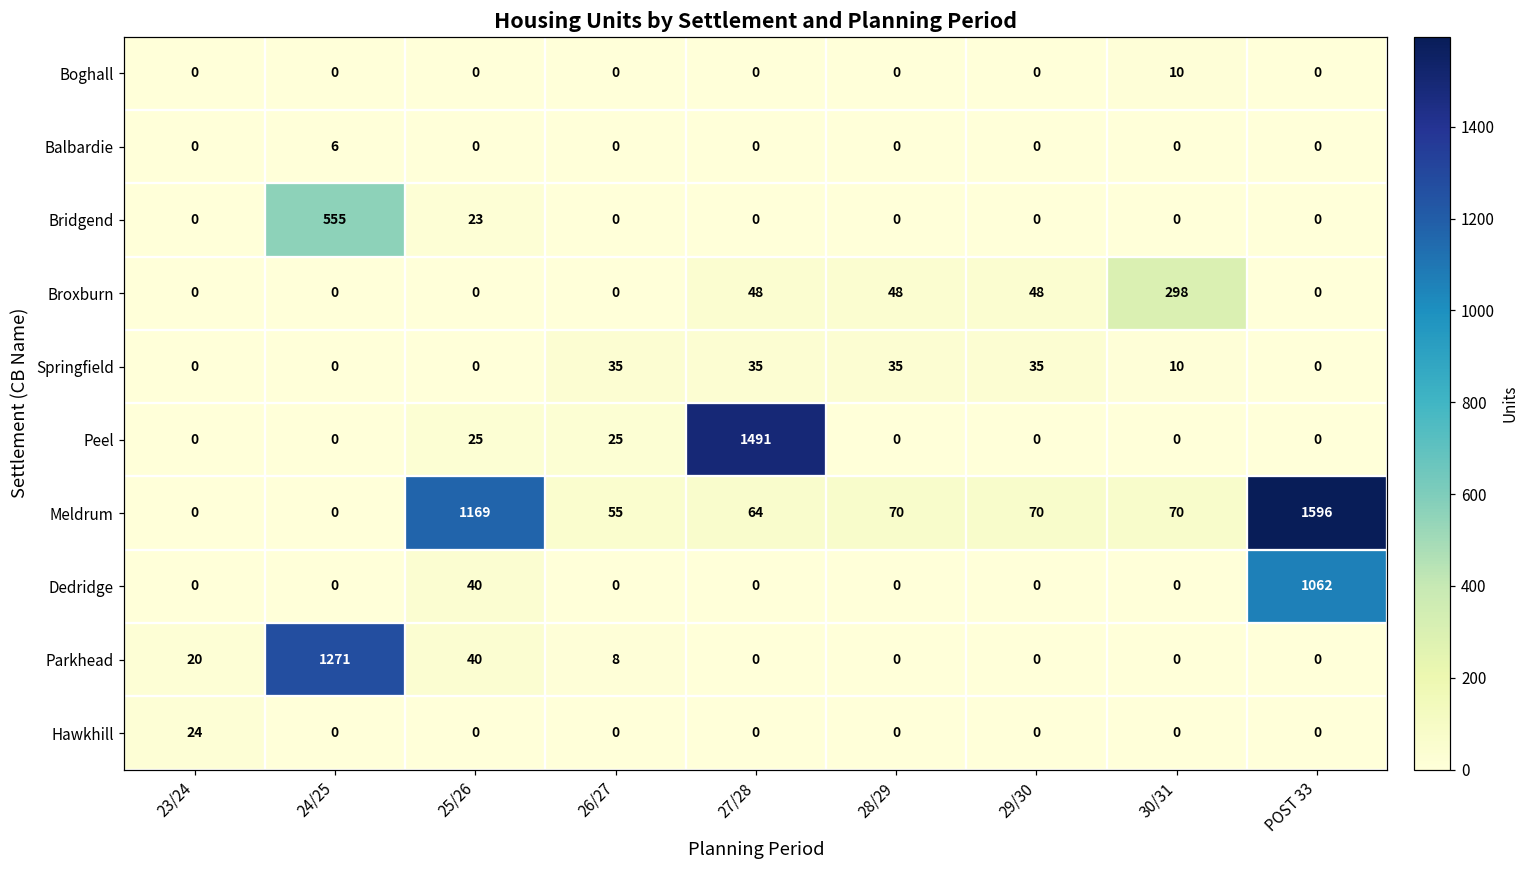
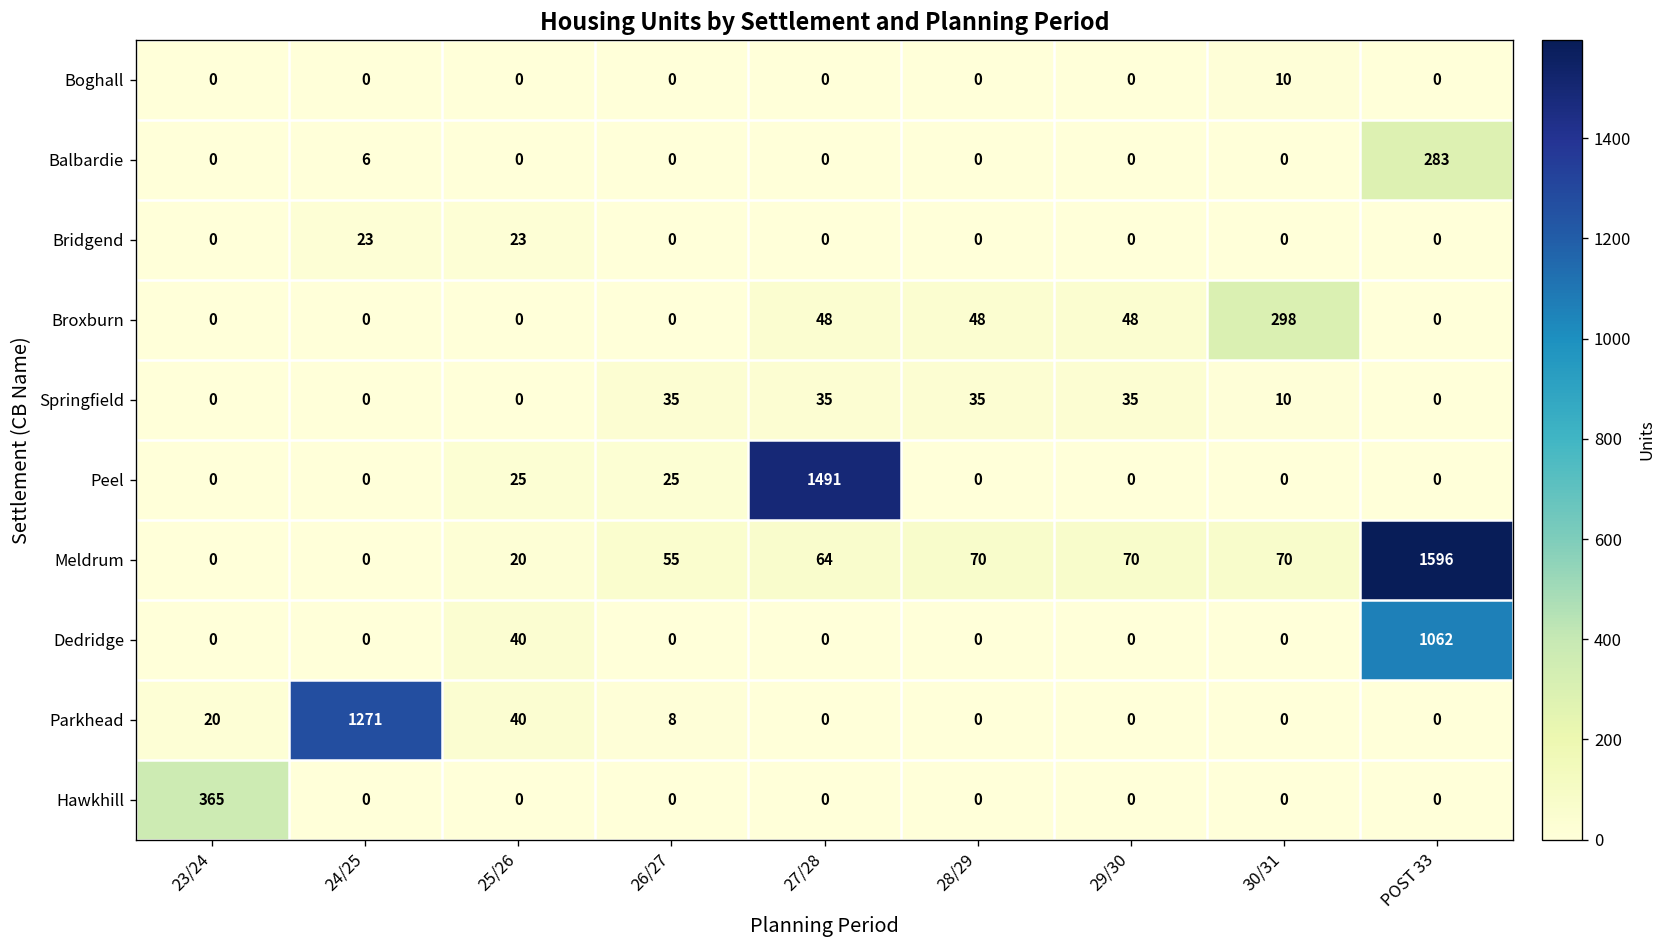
  {
    "Boghall": {
      "23/24": 0,
      "24/25": 0,
      "25/26": 0,
      "26/27": 0,
      "27/28": 0,
      "28/29": 0,
      "29/30": 0,
      "30/31": 10,
      "POST 33": 0
    },
    "Balbardie": {
      "23/24": 0,
      "24/25": 6,
      "25/26": 0,
      "26/27": 0,
      "27/28": 0,
      "28/29": 0,
      "29/30": 0,
      "30/31": 0,
-     "POST 33": 0
+     "POST 33": 283
    },
    "Bridgend": {
      "23/24": 0,
-     "24/25": 555,
+     "24/25": 23,
      "25/26": 23,
      "26/27": 0,
      "27/28": 0,
      "28/29": 0,
      "29/30": 0,
      "30/31": 0,
      "POST 33": 0
    },
    "Broxburn": {
      "23/24": 0,
      "24/25": 0,
      "25/26": 0,
      "26/27": 0,
      "27/28": 48,
      "28/29": 48,
      "29/30": 48,
      "30/31": 298,
      "POST 33": 0
    },
    "Springfield": {
      "23/24": 0,
      "24/25": 0,
      "25/26": 0,
      "26/27": 35,
      "27/28": 35,
      "28/29": 35,
      "29/30": 35,
      "30/31": 10,
      "POST 33": 0
    },
    "Peel": {
      "23/24": 0,
      "24/25": 0,
      "25/26": 25,
      "26/27": 25,
      "27/28": 1491,
      "28/29": 0,
      "29/30": 0,
      "30/31": 0,
      "POST 33": 0
    },
    "Meldrum": {
      "23/24": 0,
      "24/25": 0,
-     "25/26": 1169,
+     "25/26": 20,
      "26/27": 55,
      "27/28": 64,
      "28/29": 70,
      "29/30": 70,
      "30/31": 70,
      "POST 33": 1596
    },
    "Dedridge": {
      "23/24": 0,
      "24/25": 0,
      "25/26": 40,
      "26/27": 0,
      "27/28": 0,
      "28/29": 0,
      "29/30": 0,
      "30/31": 0,
      "POST 33": 1062
    },
    "Parkhead": {
      "23/24": 20,
      "24/25": 1271,
      "25/26": 40,
      "26/27": 8,
      "27/28": 0,
      "28/29": 0,
      "29/30": 0,
      "30/31": 0,
      "POST 33": 0
    },
    "Hawkhill": {
-     "23/24": 24,
+     "23/24": 365,
      "24/25": 0,
      "25/26": 0,
      "26/27": 0,
      "27/28": 0,
      "28/29": 0,
      "29/30": 0,
      "30/31": 0,
      "POST 33": 0
    }
  }
